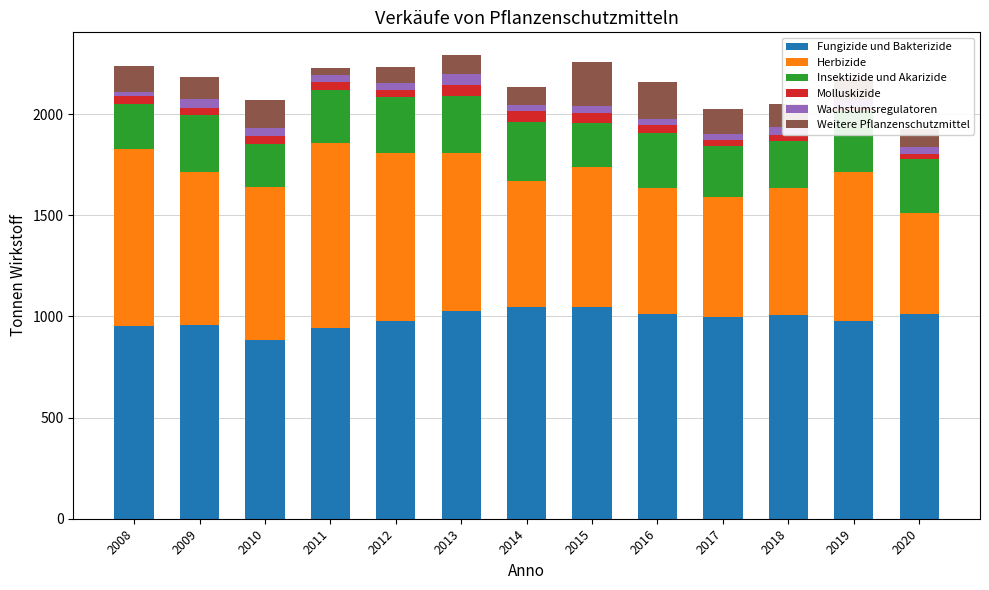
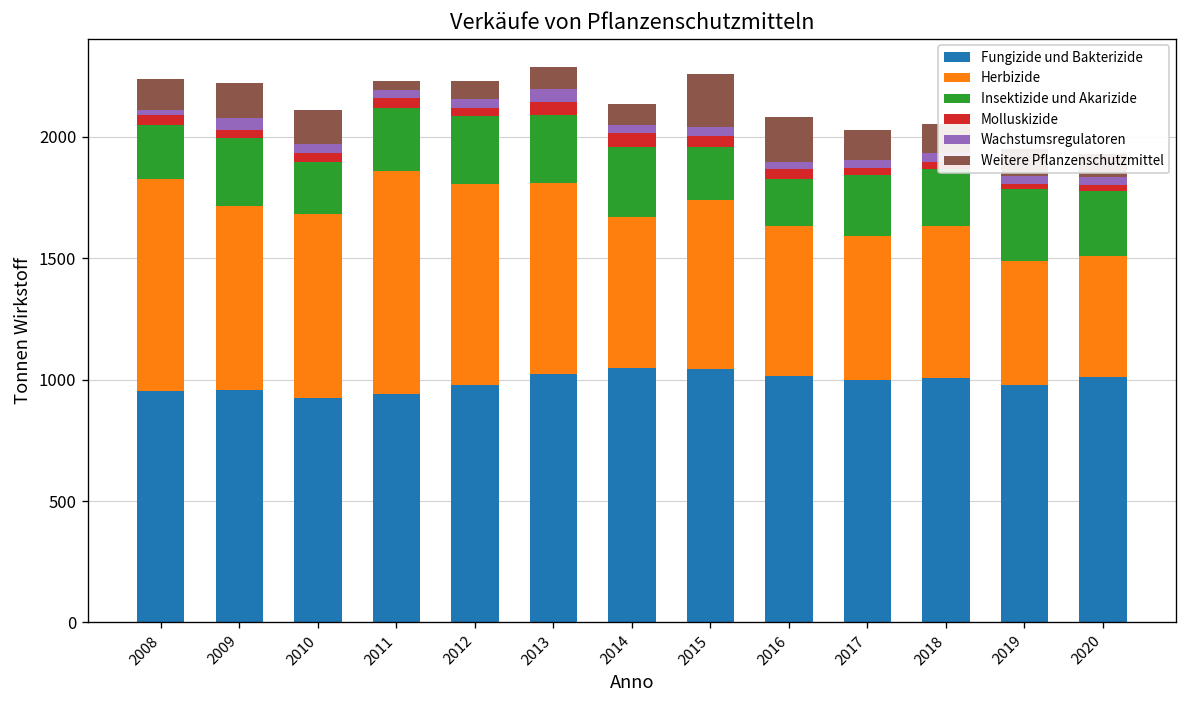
  {
    "Fungizide und Bakterizide": {
      "2008": 950,
      "2009": 960,
-     "2010": 880,
+     "2010": 930,
      "2011": 940,
      "2012": 980,
      "2013": 1030,
      "2014": 1050,
      "2015": 1050,
      "2016": 1010,
      "2017": 1000,
      "2018": 1010,
      "2019": 980,
      "2020": 1010
    },
    "Herbizide": {
      "2008": 870,
      "2009": 760,
      "2010": 760,
      "2011": 920,
      "2012": 830,
      "2013": 780,
      "2014": 620,
      "2015": 690,
      "2016": 620,
      "2017": 600,
      "2018": 630,
-     "2019": 740,
+     "2019": 510,
      "2020": 500
    },
    "Insektizide und Akarizide": {
      "2008": 220,
      "2009": 280,
      "2010": 210,
      "2011": 260,
      "2012": 280,
      "2013": 280,
      "2014": 290,
      "2015": 220,
-     "2016": 270,
+     "2016": 190,
      "2017": 250,
      "2018": 230,
      "2020": 270
    },
    "Molluskizide": {
      "2008": 40,
      "2009": 30,
      "2010": 40,
      "2011": 40,
      "2012": 30,
      "2013": 60,
      "2014": 60,
      "2015": 50,
      "2016": 40,
      "2017": 30,
      "2018": 30,
      "2020": 20
    },
    "Wachstumsregulatoren": {
      "2008": 20,
      "2009": 50,
      "2010": 40,
      "2011": 30,
      "2012": 40,
      "2013": 50,
      "2014": 30,
      "2015": 40,
      "2016": 30,
      "2017": 30,
      "2020": 30
    },
    "Weitere Pflanzenschutzmittel": {
      "2008": 130,
-     "2009": 110,
+     "2009": 150,
      "2010": 140,
      "2011": 40,
      "2012": 80,
      "2013": 90,
      "2014": 90,
      "2015": 220,
      "2016": 180,
      "2017": 120
    }
  }
